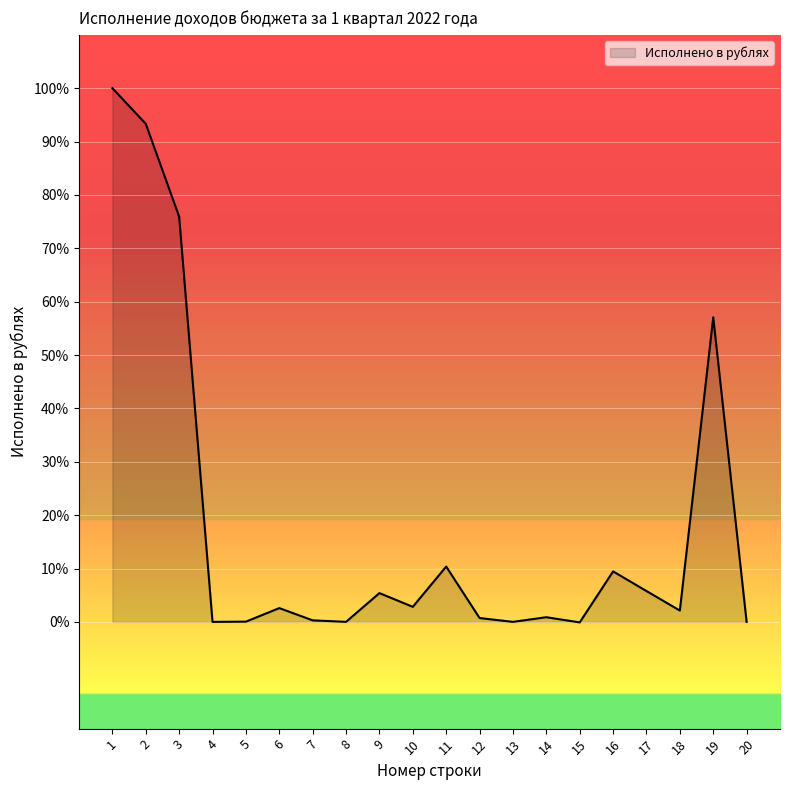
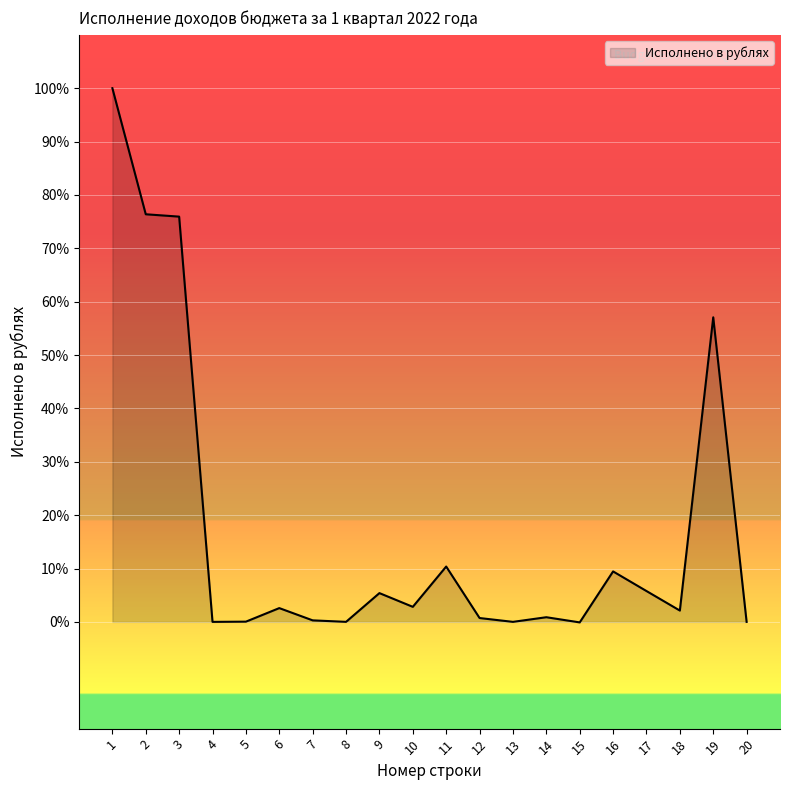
  {
    "1": "100%",
-   "2": "93%",
+   "2": "76%",
    "3": "76%",
    "4": "0%",
    "5": "0%",
    "6": "3%",
    "7": "0%",
    "8": "0%",
    "9": "5%",
    "10": "3%",
    "11": "10%",
    "12": "1%",
    "13": "0%",
    "14": "1%",
    "15": "0%",
    "16": "9%",
    "17": "6%",
    "18": "2%",
    "19": "57%",
    "20": "0%"
  }
